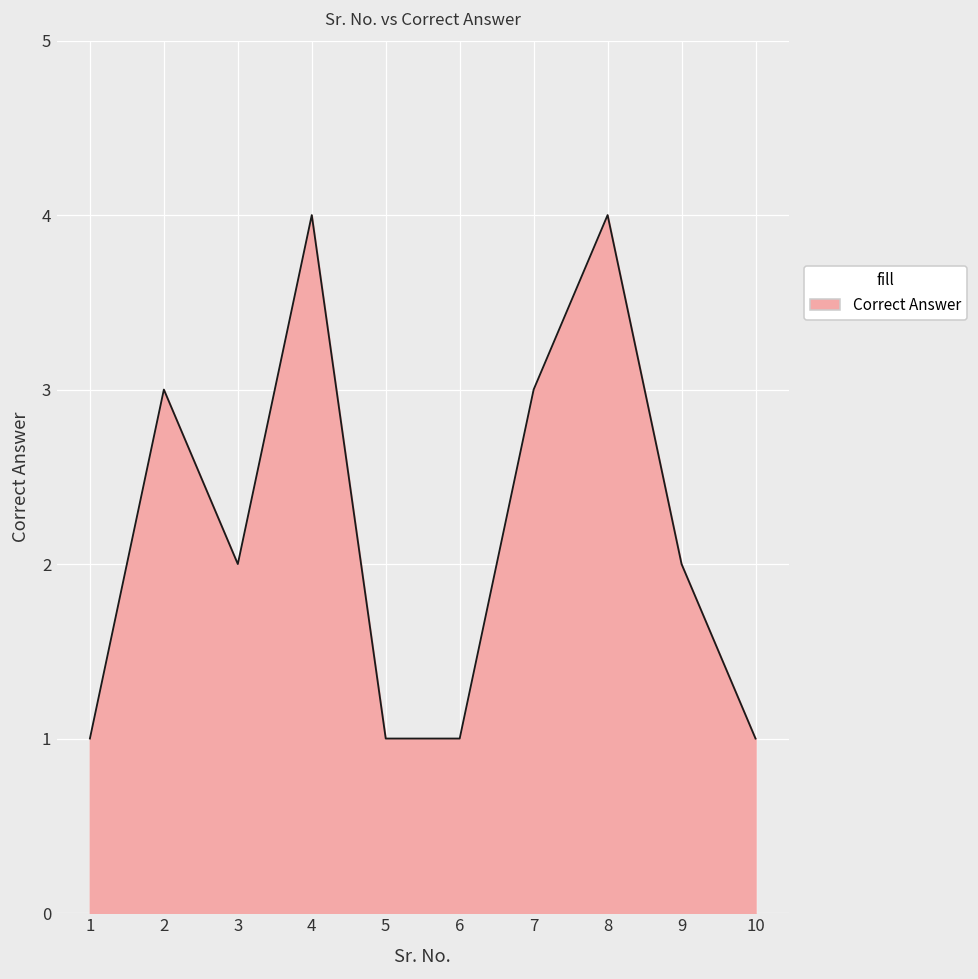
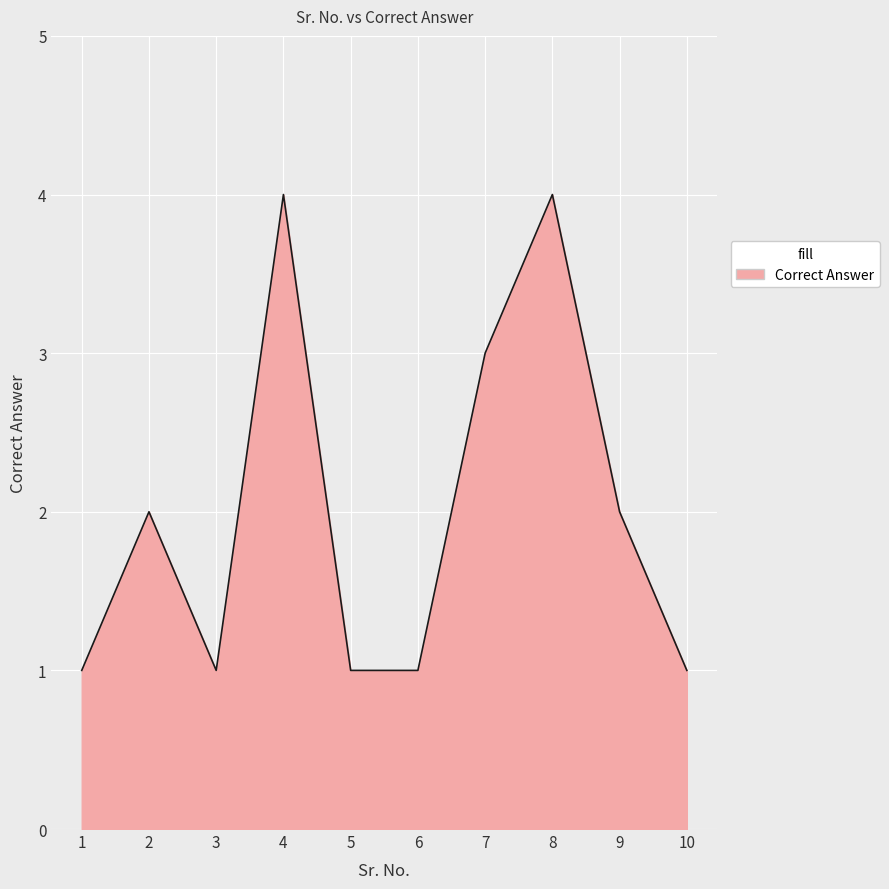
  {
    "1": 1,
-   "2": 3,
-   "3": 2,
+   "2": 2,
+   "3": 1,
    "4": 4,
    "5": 1,
    "6": 1,
    "7": 3,
    "8": 4,
    "9": 2,
    "10": 1
  }
